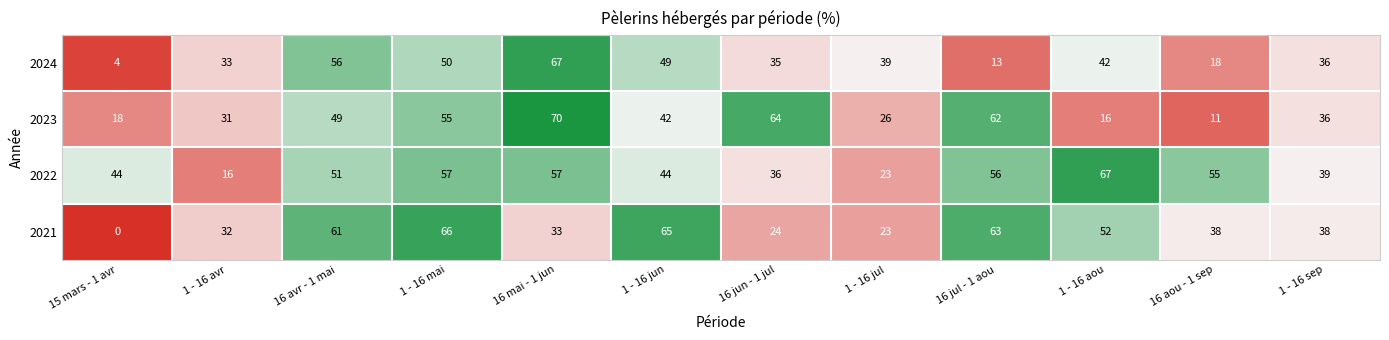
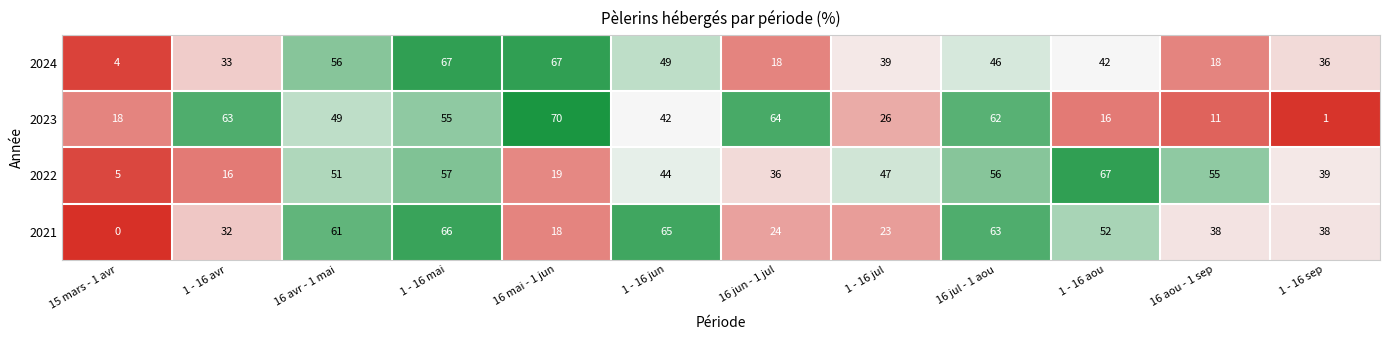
  {
    "2024": {
      "15 mars - 1 avr": 4,
      "1 - 16 avr": 33,
      "16 avr - 1 mai": 56,
-     "1 - 16 mai": 50,
+     "1 - 16 mai": 67,
      "16 mai - 1 jun": 67,
      "1 - 16 jun": 49,
-     "16 jun - 1 jul": 35,
+     "16 jun - 1 jul": 18,
      "1 - 16 jul": 39,
-     "16 jul - 1 aou": 13,
+     "16 jul - 1 aou": 46,
      "1 - 16 aou": 42,
      "16 aou - 1 sep": 18,
      "1 - 16 sep": 36
    },
    "2023": {
      "15 mars - 1 avr": 18,
-     "1 - 16 avr": 31,
+     "1 - 16 avr": 63,
      "16 avr - 1 mai": 49,
      "1 - 16 mai": 55,
      "16 mai - 1 jun": 70,
      "1 - 16 jun": 42,
      "16 jun - 1 jul": 64,
      "1 - 16 jul": 26,
      "16 jul - 1 aou": 62,
      "1 - 16 aou": 16,
      "16 aou - 1 sep": 11,
-     "1 - 16 sep": 36
+     "1 - 16 sep": 1
    },
    "2022": {
-     "15 mars - 1 avr": 44,
+     "15 mars - 1 avr": 5,
      "1 - 16 avr": 16,
      "16 avr - 1 mai": 51,
      "1 - 16 mai": 57,
-     "16 mai - 1 jun": 57,
+     "16 mai - 1 jun": 19,
      "1 - 16 jun": 44,
      "16 jun - 1 jul": 36,
-     "1 - 16 jul": 23,
+     "1 - 16 jul": 47,
      "16 jul - 1 aou": 56,
      "1 - 16 aou": 67,
      "16 aou - 1 sep": 55,
      "1 - 16 sep": 39
    },
    "2021": {
      "15 mars - 1 avr": 0,
      "1 - 16 avr": 32,
      "16 avr - 1 mai": 61,
      "1 - 16 mai": 66,
-     "16 mai - 1 jun": 33,
+     "16 mai - 1 jun": 18,
      "1 - 16 jun": 65,
      "16 jun - 1 jul": 24,
      "1 - 16 jul": 23,
      "16 jul - 1 aou": 63,
      "1 - 16 aou": 52,
      "16 aou - 1 sep": 38,
      "1 - 16 sep": 38
    }
  }
